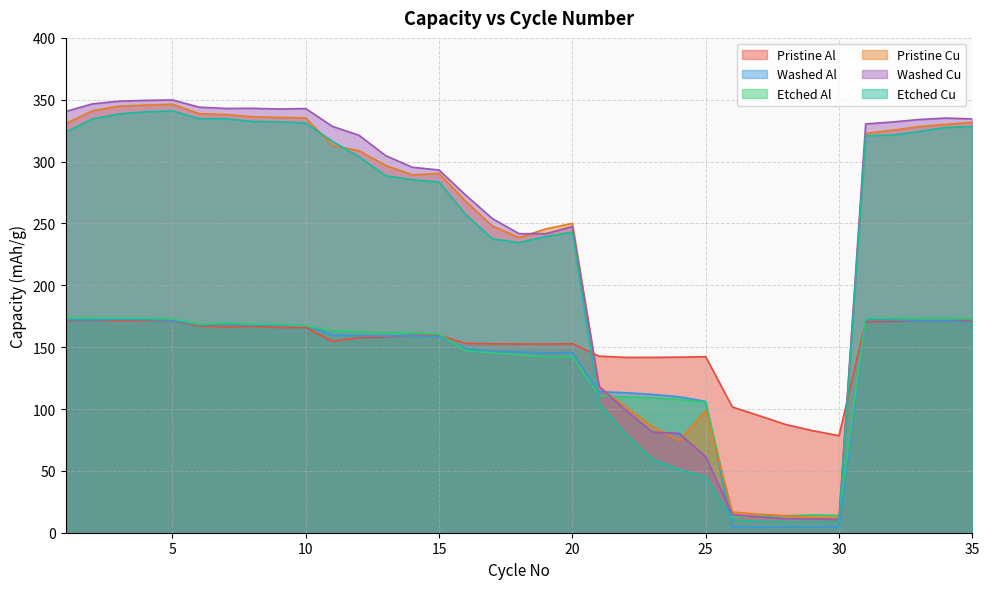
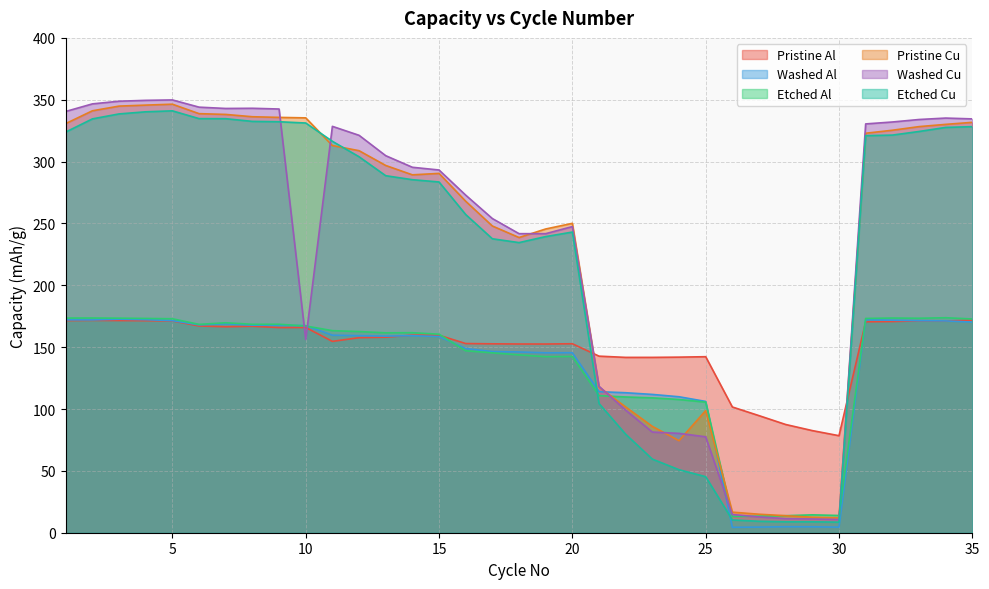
  {
    "Washed Cu": {
      "5": 350,
-     "10": 343,
+     "10": 156,
      "15": 293,
      "20": 247,
-     "25": 61,
+     "25": 78,
      "35": 335
    }
  }
